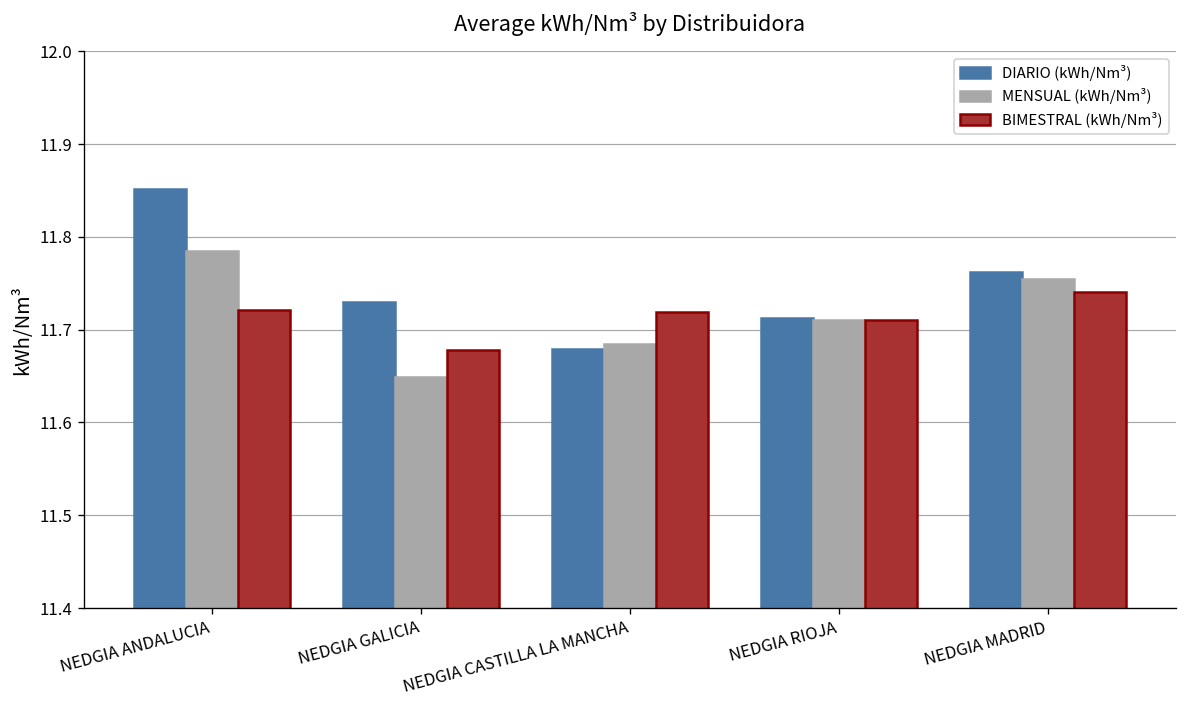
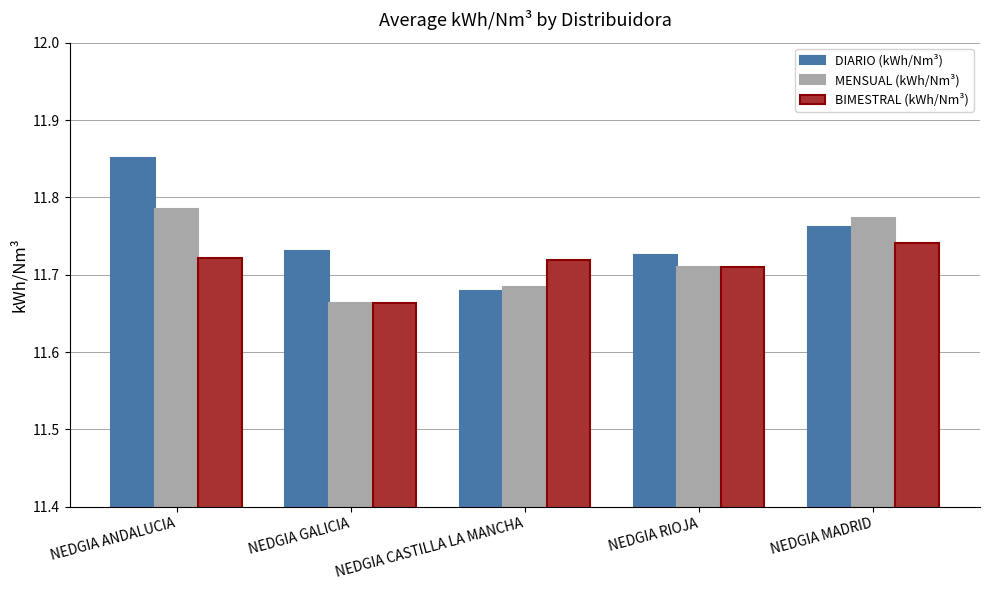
  {
    "DIARIO (kWh/Nm³)": {
      "NEDGIA ANDALUCIA": 11.85,
      "NEDGIA GALICIA": 11.73,
      "NEDGIA CASTILLA LA MANCHA": 11.68,
-     "NEDGIA RIOJA": 11.71,
+     "NEDGIA RIOJA": 11.73,
      "NEDGIA MADRID": 11.76
    },
    "MENSUAL (kWh/Nm³)": {
      "NEDGIA ANDALUCIA": 11.79,
-     "NEDGIA GALICIA": 11.65,
+     "NEDGIA GALICIA": 11.66,
      "NEDGIA CASTILLA LA MANCHA": 11.68,
      "NEDGIA RIOJA": 11.71,
-     "NEDGIA MADRID": 11.76
+     "NEDGIA MADRID": 11.77
    },
    "BIMESTRAL (kWh/Nm³)": {
      "NEDGIA ANDALUCIA": 11.72,
-     "NEDGIA GALICIA": 11.68,
+     "NEDGIA GALICIA": 11.66,
      "NEDGIA CASTILLA LA MANCHA": 11.72,
      "NEDGIA RIOJA": 11.71,
      "NEDGIA MADRID": 11.74
    }
  }
